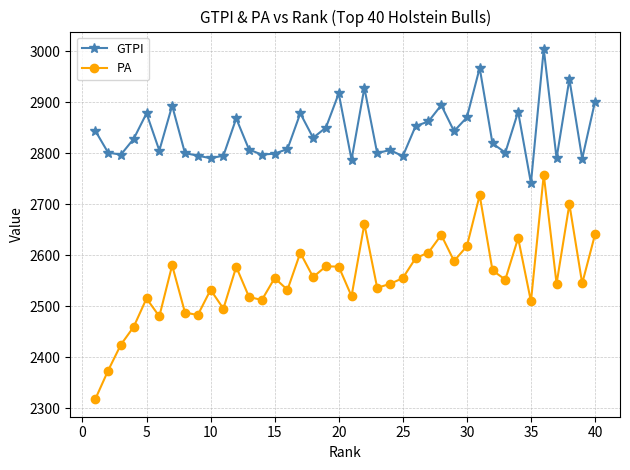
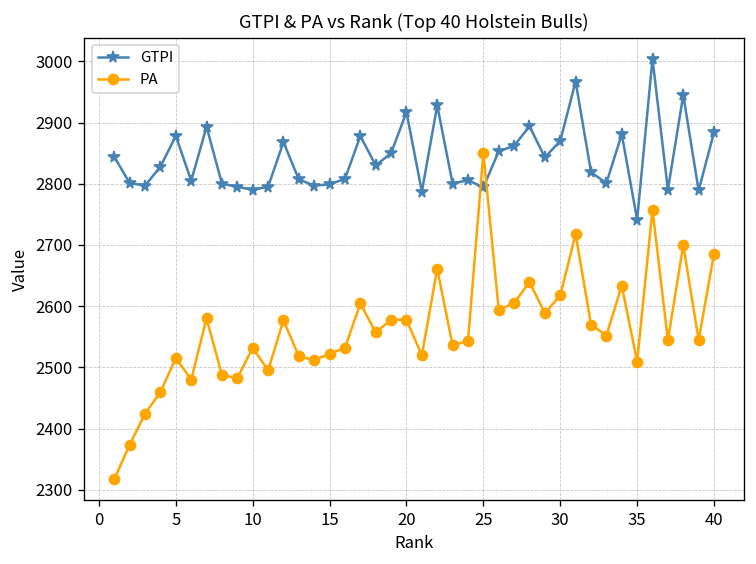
  {
    "GTPI": {
      "5": 2880,
      "10": 2790,
      "15": 2800,
      "20": 2920,
      "25": 2790,
      "30": 2870,
      "35": 2740,
-     "40": 2900
+     "40": 2880
    },
    "PA": {
      "5": 2520,
      "10": 2530,
-     "15": 2560,
+     "15": 2520,
      "20": 2580,
-     "25": 2560,
+     "25": 2850,
      "30": 2620,
      "35": 2510,
-     "40": 2640
+     "40": 2690
    }
  }
